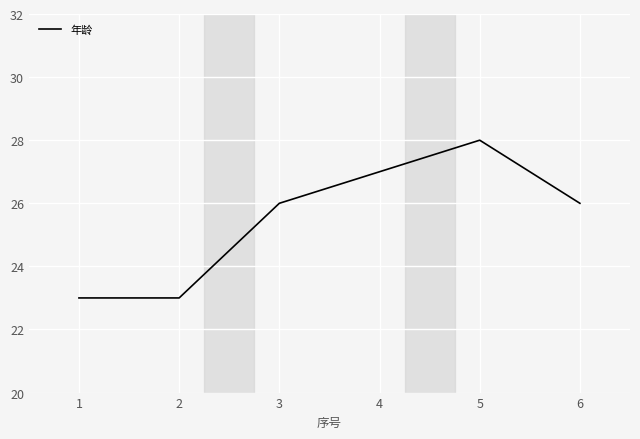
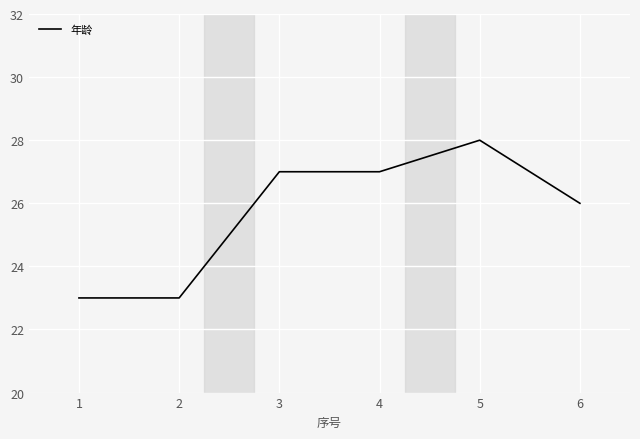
  {
    "1": 23,
    "2": 23,
-   "3": 26,
+   "3": 27,
    "4": 27,
    "5": 28,
    "6": 26
  }
